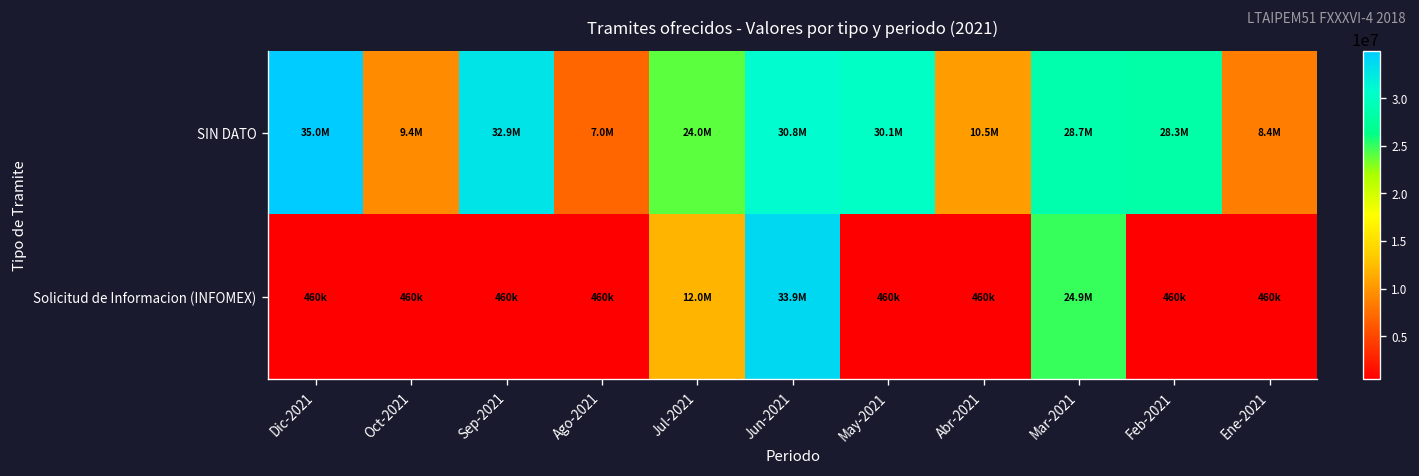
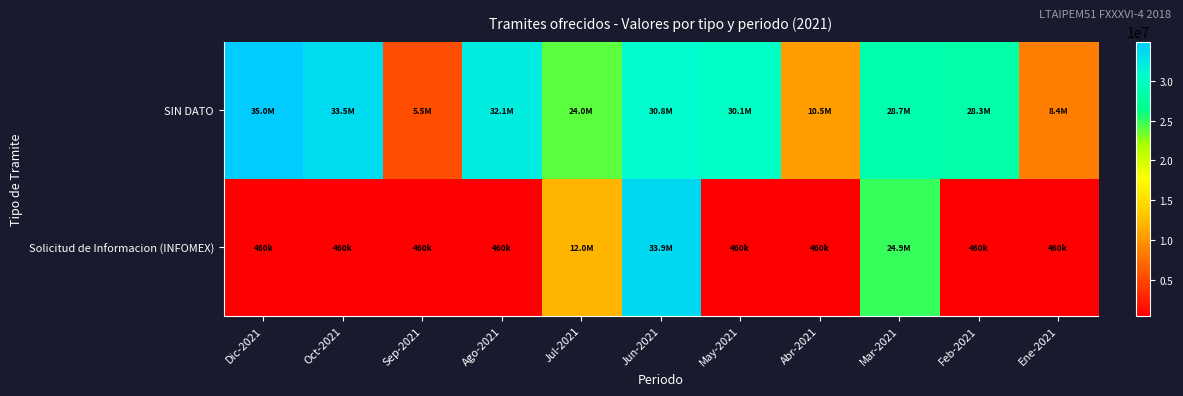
  {
    "SIN DATO": {
      "Dic-2021": "35.0M",
-     "Oct-2021": "9.4M",
-     "Sep-2021": "32.9M",
-     "Ago-2021": "7.0M",
+     "Oct-2021": "33.5M",
+     "Sep-2021": "5.5M",
+     "Ago-2021": "32.1M",
      "Jul-2021": "24.0M",
      "Jun-2021": "30.8M",
      "May-2021": "30.1M",
      "Abr-2021": "10.5M",
      "Mar-2021": "28.7M",
      "Feb-2021": "28.3M",
      "Ene-2021": "8.4M"
    },
    "Solicitud de Informacion (INFOMEX)": {
      "Dic-2021": "460k",
      "Oct-2021": "460k",
      "Sep-2021": "460k",
      "Ago-2021": "460k",
      "Jul-2021": "12.0M",
      "Jun-2021": "33.9M",
      "May-2021": "460k",
      "Abr-2021": "460k",
      "Mar-2021": "24.9M",
      "Feb-2021": "460k",
      "Ene-2021": "460k"
    }
  }
